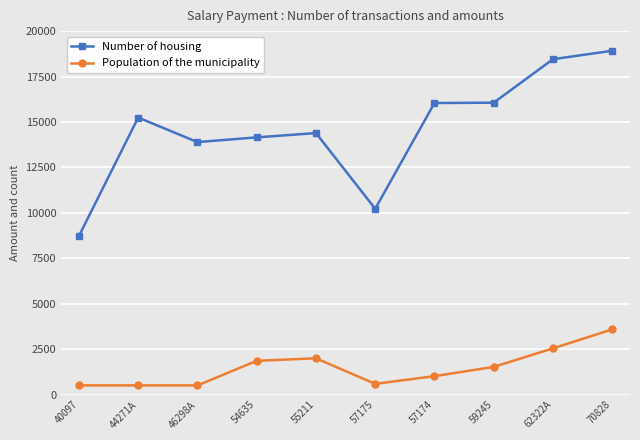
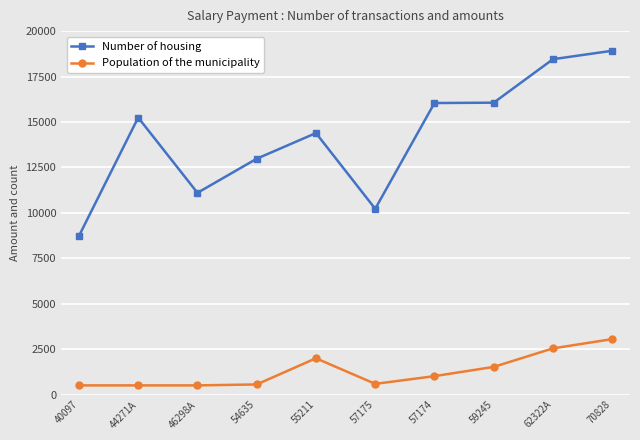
  {
    "Number of housing": {
      "40097": 8700,
      "44271A": 15200,
-     "46298A": 13900,
-     "54635": 14200,
+     "46298A": 11100,
+     "54635": 13000,
      "55211": 14400,
      "57175": 10200,
      "57174": 16000,
      "59245": 16100,
      "62322A": 18500,
      "70828": 18900
    },
    "Population of the municipality": {
      "40097": 500,
      "44271A": 500,
      "46298A": 500,
-     "54635": 1900,
+     "54635": 600,
      "55211": 2000,
      "57175": 600,
      "57174": 1000,
      "59245": 1500,
      "62322A": 2500,
-     "70828": 3600
+     "70828": 3100
    }
  }
